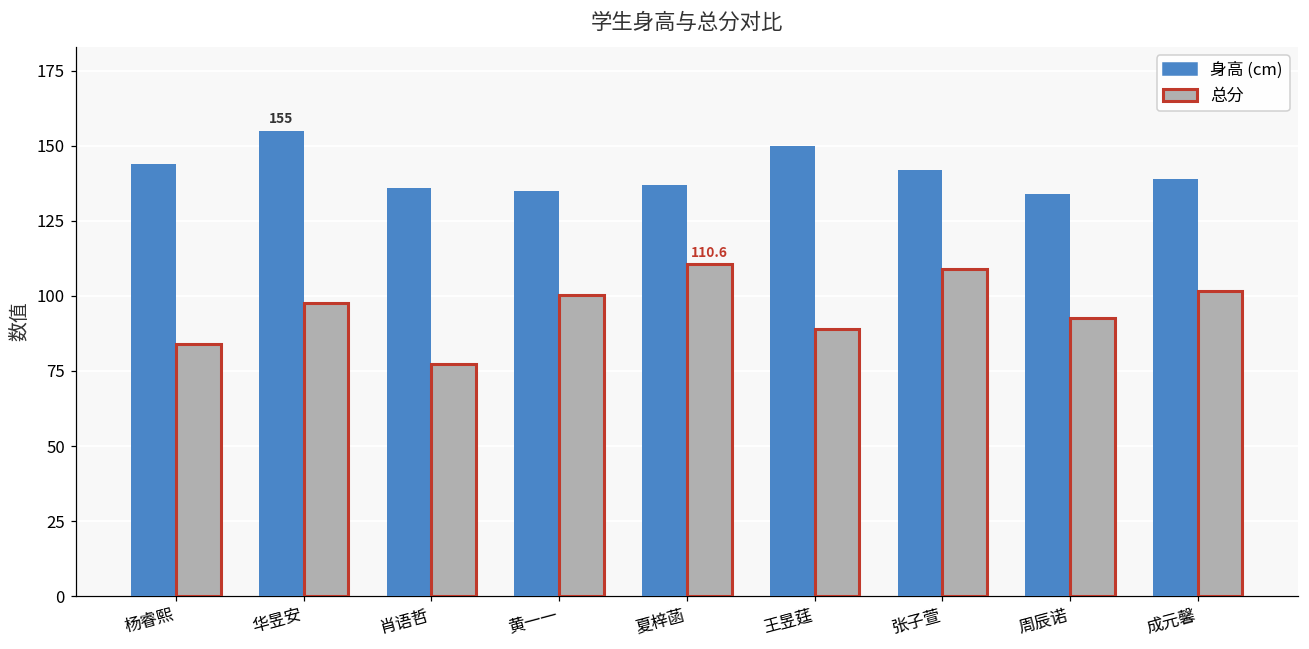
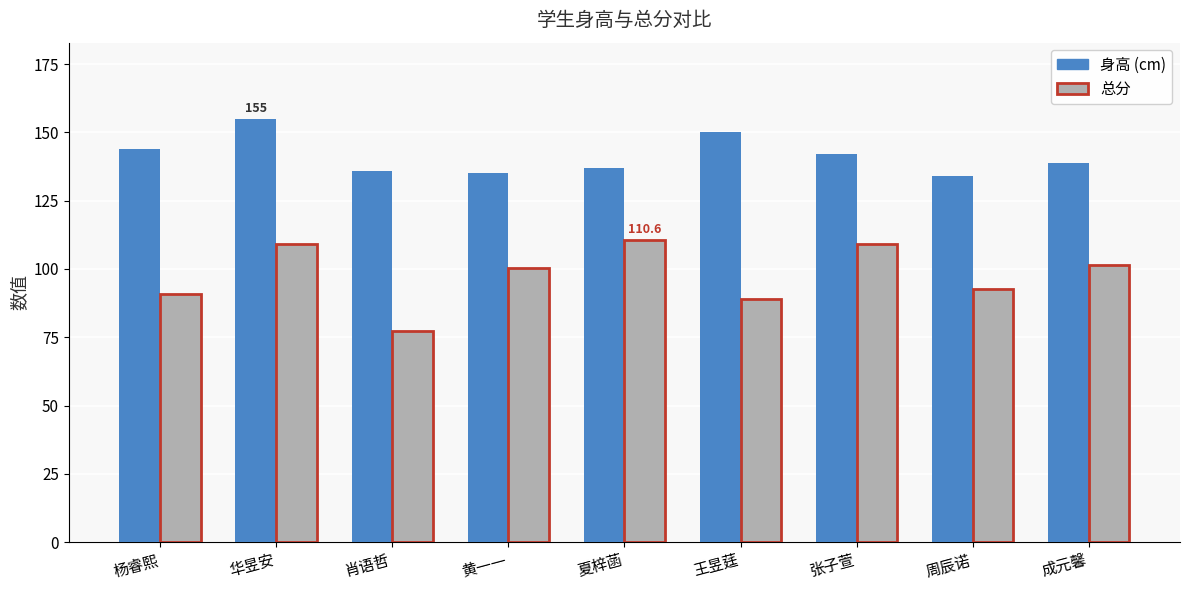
  {
    "总分": {
-     "杨睿熙": 84,
-     "华昱安": 98,
+     "杨睿熙": 91,
+     "华昱安": 109,
      "肖语哲": 77,
      "黄一一": 100,
      "王昱莛": 89,
      "张子萱": 109,
      "周辰诺": 93,
      "成元馨": 102
    }
  }
